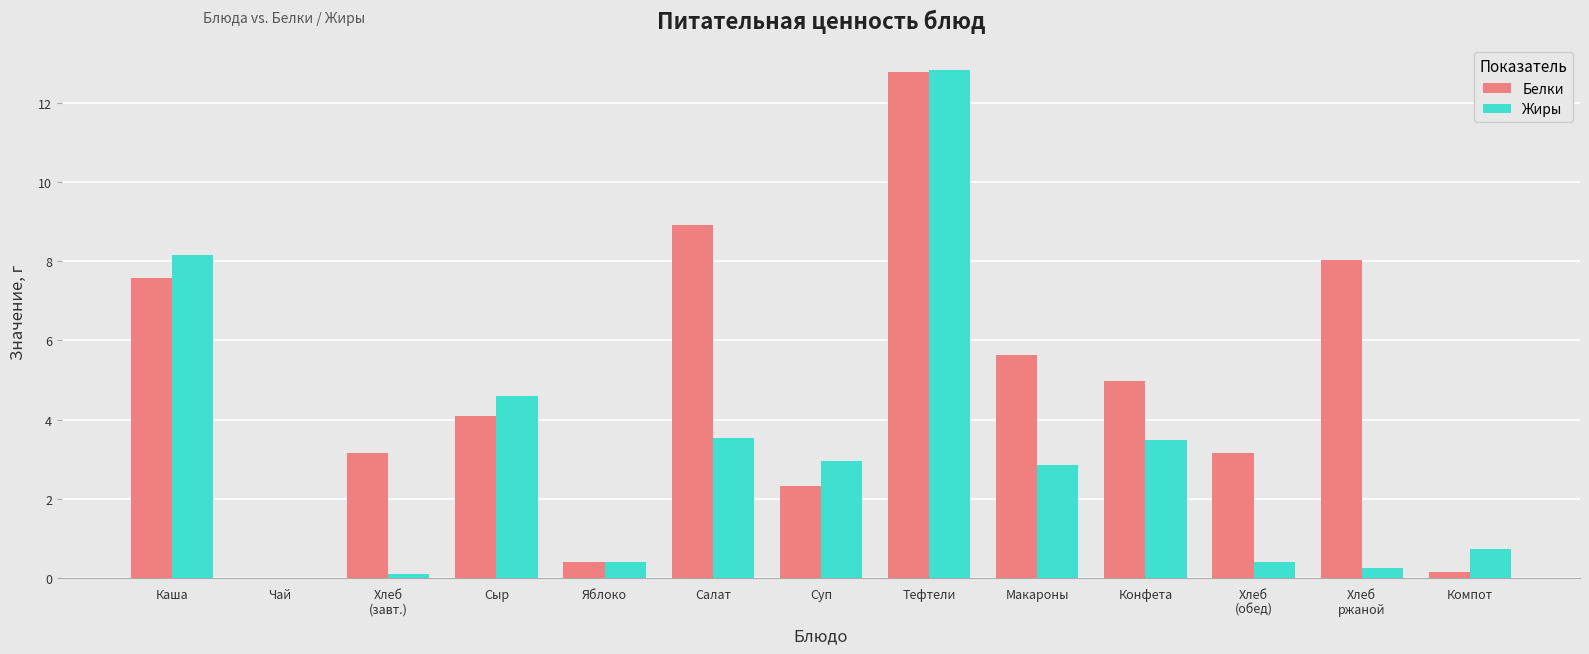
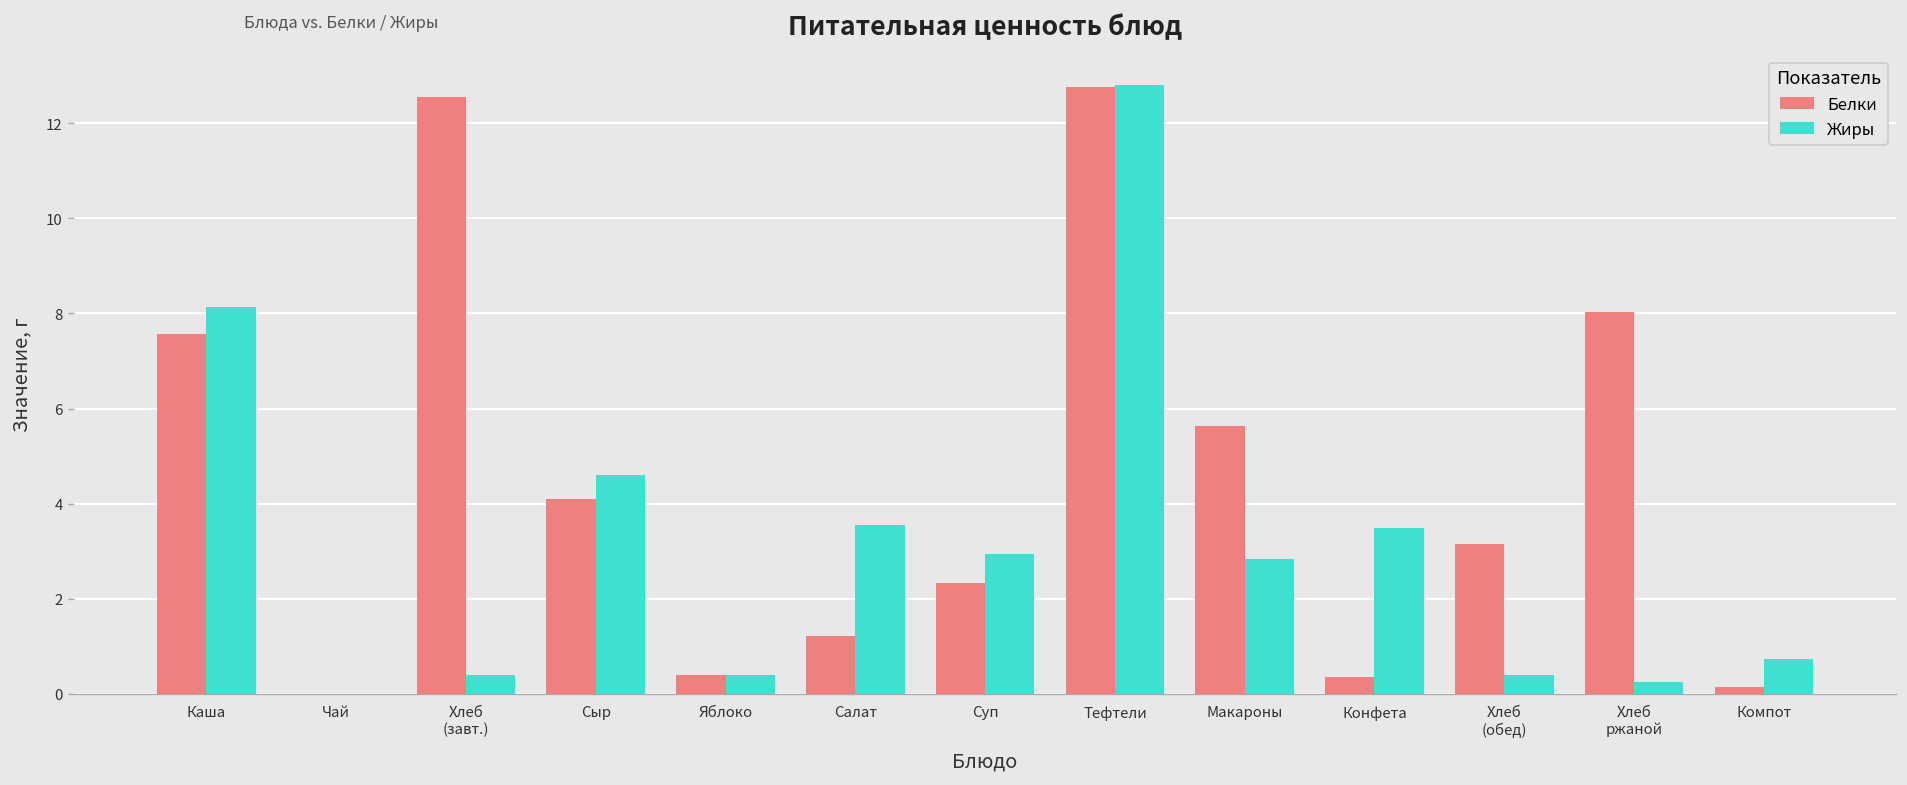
  {
    "Белки": {
      "Каша": 7.6,
      "Чай": 0.0,
-     "Хлеб (завт.)": 3.2,
+     "Хлеб (завт.)": 12.6,
      "Сыр": 4.1,
      "Яблоко": 0.4,
-     "Салат": 8.9,
+     "Салат": 1.2,
      "Суп": 2.3,
      "Тефтели": 12.8,
      "Макароны": 5.6,
-     "Конфета": 5.0,
+     "Конфета": 0.4,
      "Хлеб (обед)": 3.2,
      "Хлеб ржаной": 8.0,
      "Компот": 0.1
    },
    "Жиры": {
      "Каша": 8.1,
      "Чай": 0.0,
-     "Хлеб (завт.)": 0.1,
+     "Хлеб (завт.)": 0.4,
      "Сыр": 4.6,
      "Яблоко": 0.4,
      "Салат": 3.5,
      "Суп": 3.0,
      "Тефтели": 12.8,
      "Макароны": 2.8,
      "Конфета": 3.5,
      "Хлеб (обед)": 0.4,
      "Хлеб ржаной": 0.2,
      "Компот": 0.7
    }
  }
